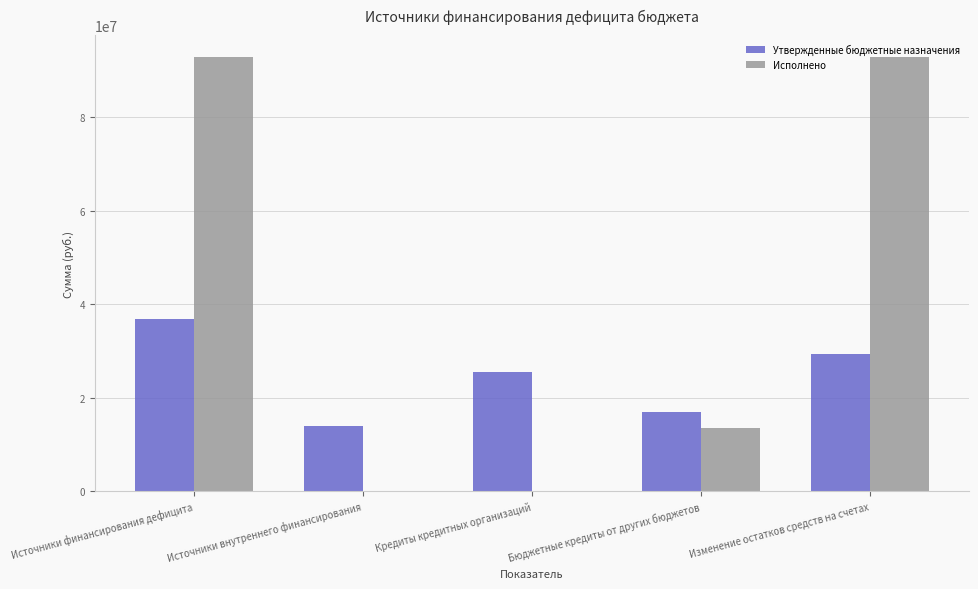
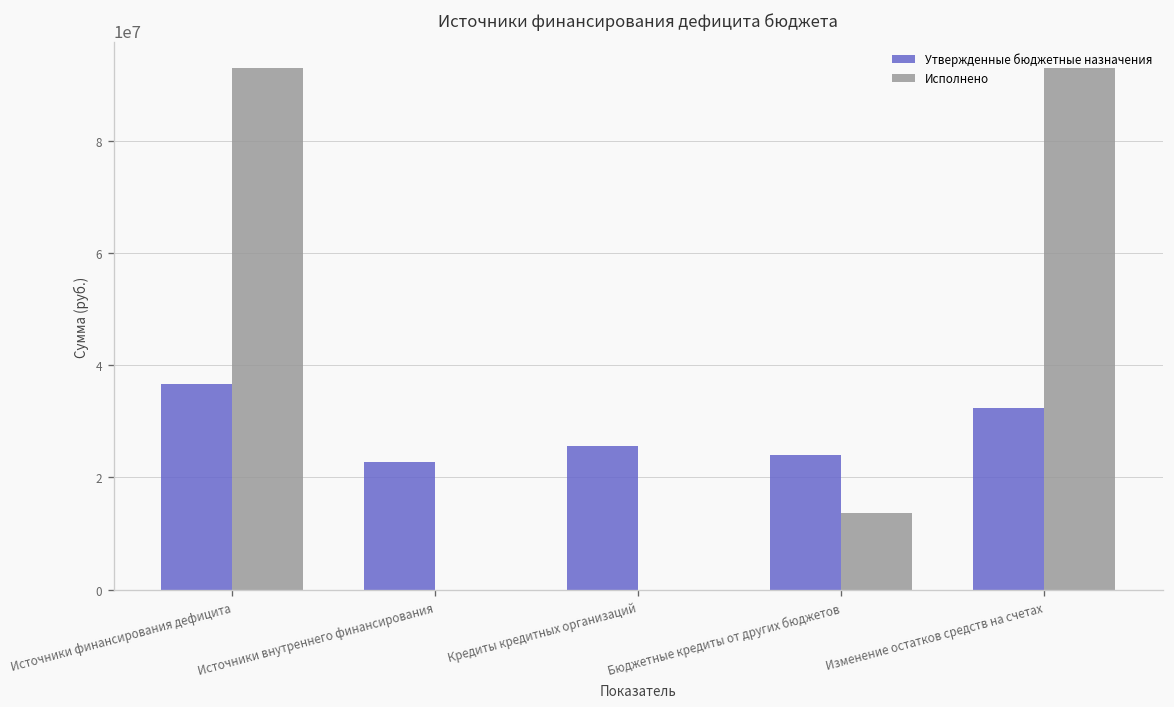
  {
    "Утвержденные бюджетные назначения": {
      "Источники финансирования дефицита": 37000000,
-     "Источники внутреннего финансирования": 14000000,
+     "Источники внутреннего финансирования": 23000000,
      "Кредиты кредитных организаций": 26000000,
-     "Бюджетные кредиты от других бюджетов": 17000000,
-     "Изменение остатков средств на счетах": 29000000
+     "Бюджетные кредиты от других бюджетов": 24000000,
+     "Изменение остатков средств на счетах": 32000000
    },
    "Исполнено": {
      "Источники финансирования дефицита": 93000000,
      "Источники внутреннего финансирования": 0,
      "Кредиты кредитных организаций": 0,
      "Бюджетные кредиты от других бюджетов": 14000000,
      "Изменение остатков средств на счетах": 93000000
    }
  }
